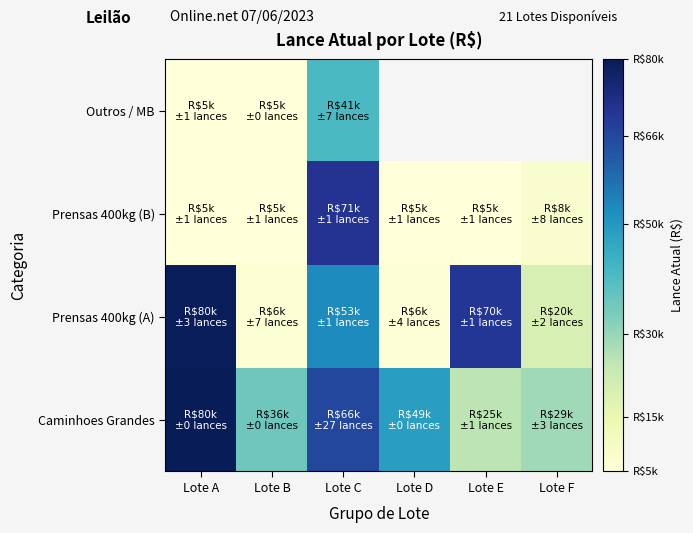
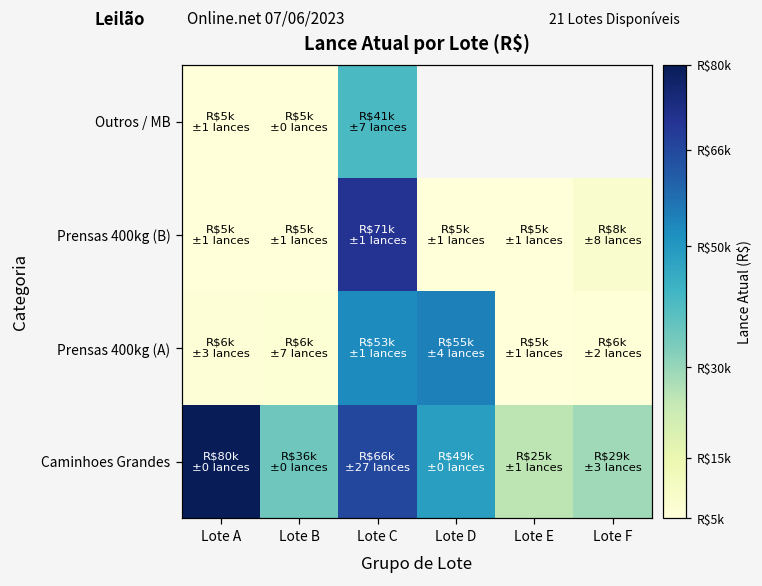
  {
    "Prensas 400kg (A)": {
-     "Lote A": "$80k",
-     "Lote D": "$6k",
-     "Lote E": "$70k",
-     "Lote F": "$20k"
+     "Lote A": "$6k",
+     "Lote D": "$55k",
+     "Lote E": "$5k",
+     "Lote F": "$6k"
    }
  }
